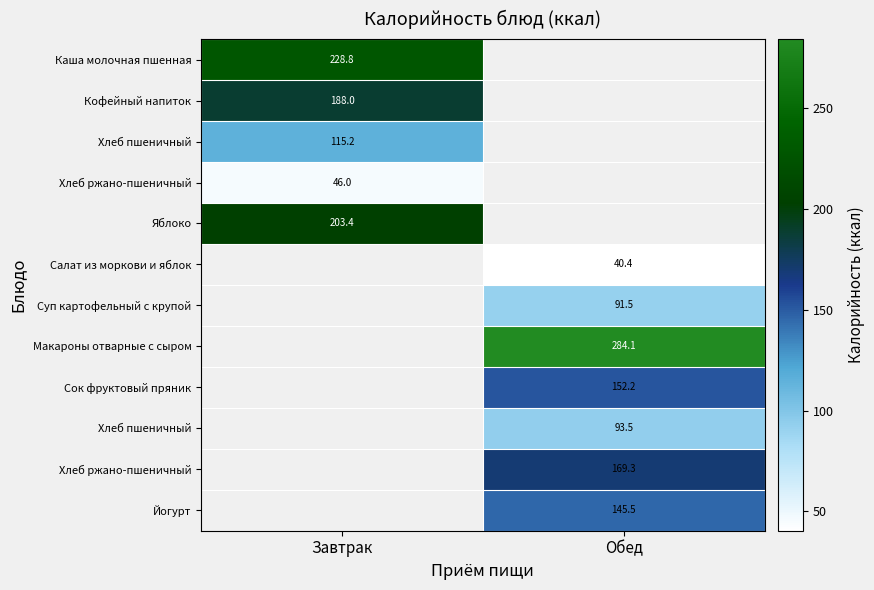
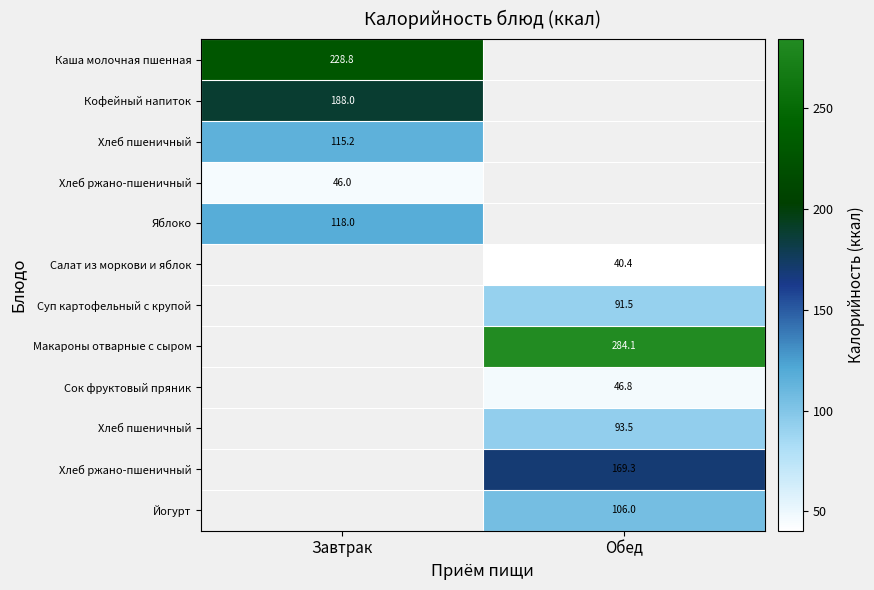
  {
    "Каша молочная пшенная": {
      "Завтрак": 228.8
    },
    "Кофейный напиток": {
      "Завтрак": 188.0
    },
    "Хлеб пшеничный": {
      "Завтрак": 115.2,
      "Обед": 93.5
    },
    "Хлеб ржано-пшеничный": {
      "Завтрак": 46.0,
      "Обед": 169.3
    },
    "Яблоко": {
-     "Завтрак": 203.4
+     "Завтрак": 118.0
    },
    "Салат из моркови и яблок": {
      "Обед": 40.4
    },
    "Суп картофельный с крупой": {
      "Обед": 91.5
    },
    "Макароны отварные с сыром": {
      "Обед": 284.1
    },
    "Сок фруктовый пряник": {
-     "Обед": 152.2
+     "Обед": 46.8
    },
    "Йогурт": {
-     "Обед": 145.5
+     "Обед": 106.0
    }
  }
